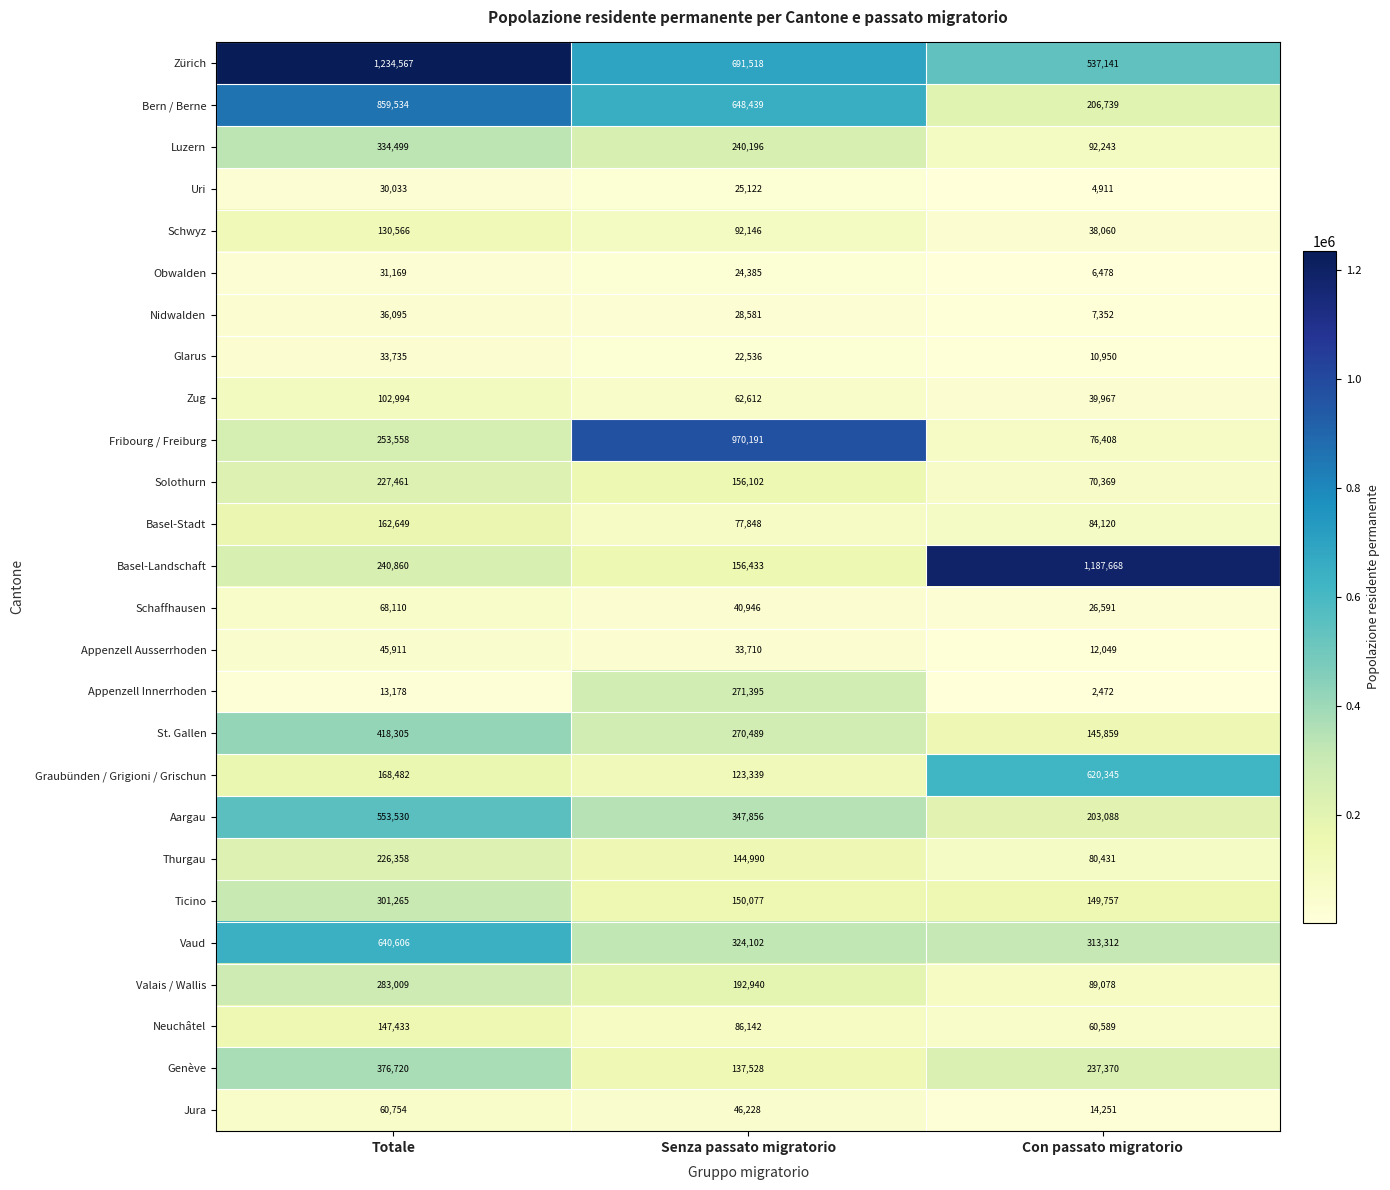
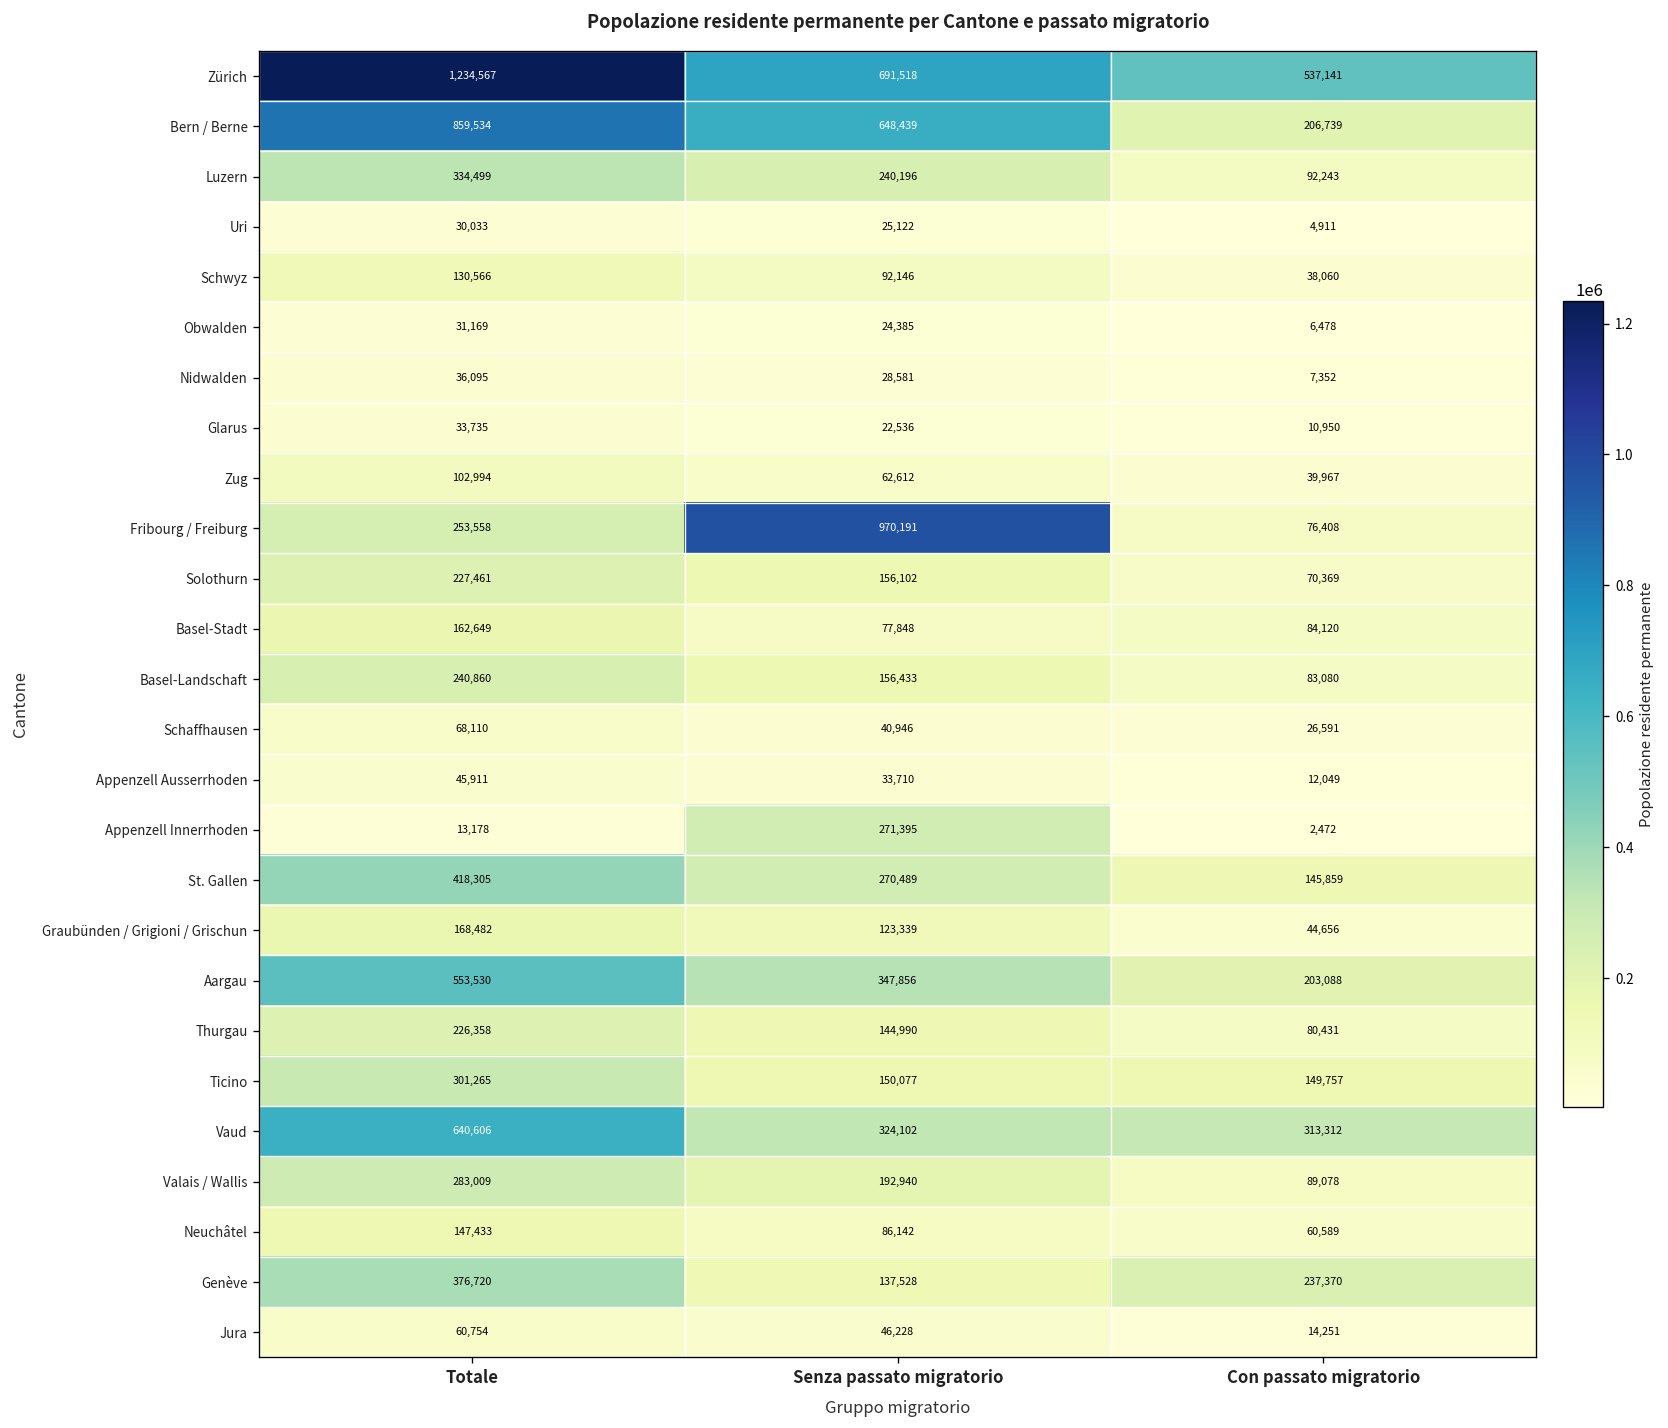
  {
    "Zürich": {
      "Totale": "1,234,567",
      "Senza passato migratorio": "691,518",
      "Con passato migratorio": "537,141"
    },
    "Bern / Berne": {
      "Totale": "859,534",
      "Senza passato migratorio": "648,439",
      "Con passato migratorio": "206,739"
    },
    "Luzern": {
      "Totale": "334,499",
      "Senza passato migratorio": "240,196",
      "Con passato migratorio": "92,243"
    },
    "Uri": {
      "Totale": "30,033",
      "Senza passato migratorio": "25,122",
      "Con passato migratorio": "4,911"
    },
    "Schwyz": {
      "Totale": "130,566",
      "Senza passato migratorio": "92,146",
      "Con passato migratorio": "38,060"
    },
    "Obwalden": {
      "Totale": "31,169",
      "Senza passato migratorio": "24,385",
      "Con passato migratorio": "6,478"
    },
    "Nidwalden": {
      "Totale": "36,095",
      "Senza passato migratorio": "28,581",
      "Con passato migratorio": "7,352"
    },
    "Glarus": {
      "Totale": "33,735",
      "Senza passato migratorio": "22,536",
      "Con passato migratorio": "10,950"
    },
    "Zug": {
      "Totale": "102,994",
      "Senza passato migratorio": "62,612",
      "Con passato migratorio": "39,967"
    },
    "Fribourg / Freiburg": {
      "Totale": "253,558",
      "Senza passato migratorio": "970,191",
      "Con passato migratorio": "76,408"
    },
    "Solothurn": {
      "Totale": "227,461",
      "Senza passato migratorio": "156,102",
      "Con passato migratorio": "70,369"
    },
    "Basel-Stadt": {
      "Totale": "162,649",
      "Senza passato migratorio": "77,848",
      "Con passato migratorio": "84,120"
    },
    "Basel-Landschaft": {
      "Totale": "240,860",
      "Senza passato migratorio": "156,433",
-     "Con passato migratorio": "1,187,668"
+     "Con passato migratorio": "83,080"
    },
    "Schaffhausen": {
      "Totale": "68,110",
      "Senza passato migratorio": "40,946",
      "Con passato migratorio": "26,591"
    },
    "Appenzell Ausserrhoden": {
      "Totale": "45,911",
      "Senza passato migratorio": "33,710",
      "Con passato migratorio": "12,049"
    },
    "Appenzell Innerrhoden": {
      "Totale": "13,178",
      "Senza passato migratorio": "271,395",
      "Con passato migratorio": "2,472"
    },
    "St. Gallen": {
      "Totale": "418,305",
      "Senza passato migratorio": "270,489",
      "Con passato migratorio": "145,859"
    },
    "Graubünden / Grigioni / Grischun": {
      "Totale": "168,482",
      "Senza passato migratorio": "123,339",
-     "Con passato migratorio": "620,345"
+     "Con passato migratorio": "44,656"
    },
    "Aargau": {
      "Totale": "553,530",
      "Senza passato migratorio": "347,856",
      "Con passato migratorio": "203,088"
    },
    "Thurgau": {
      "Totale": "226,358",
      "Senza passato migratorio": "144,990",
      "Con passato migratorio": "80,431"
    },
    "Ticino": {
      "Totale": "301,265",
      "Senza passato migratorio": "150,077",
      "Con passato migratorio": "149,757"
    },
    "Vaud": {
      "Totale": "640,606",
      "Senza passato migratorio": "324,102",
      "Con passato migratorio": "313,312"
    },
    "Valais / Wallis": {
      "Totale": "283,009",
      "Senza passato migratorio": "192,940",
      "Con passato migratorio": "89,078"
    },
    "Neuchâtel": {
      "Totale": "147,433",
      "Senza passato migratorio": "86,142",
      "Con passato migratorio": "60,589"
    },
    "Genève": {
      "Totale": "376,720",
      "Senza passato migratorio": "137,528",
      "Con passato migratorio": "237,370"
    },
    "Jura": {
      "Totale": "60,754",
      "Senza passato migratorio": "46,228",
      "Con passato migratorio": "14,251"
    }
  }
